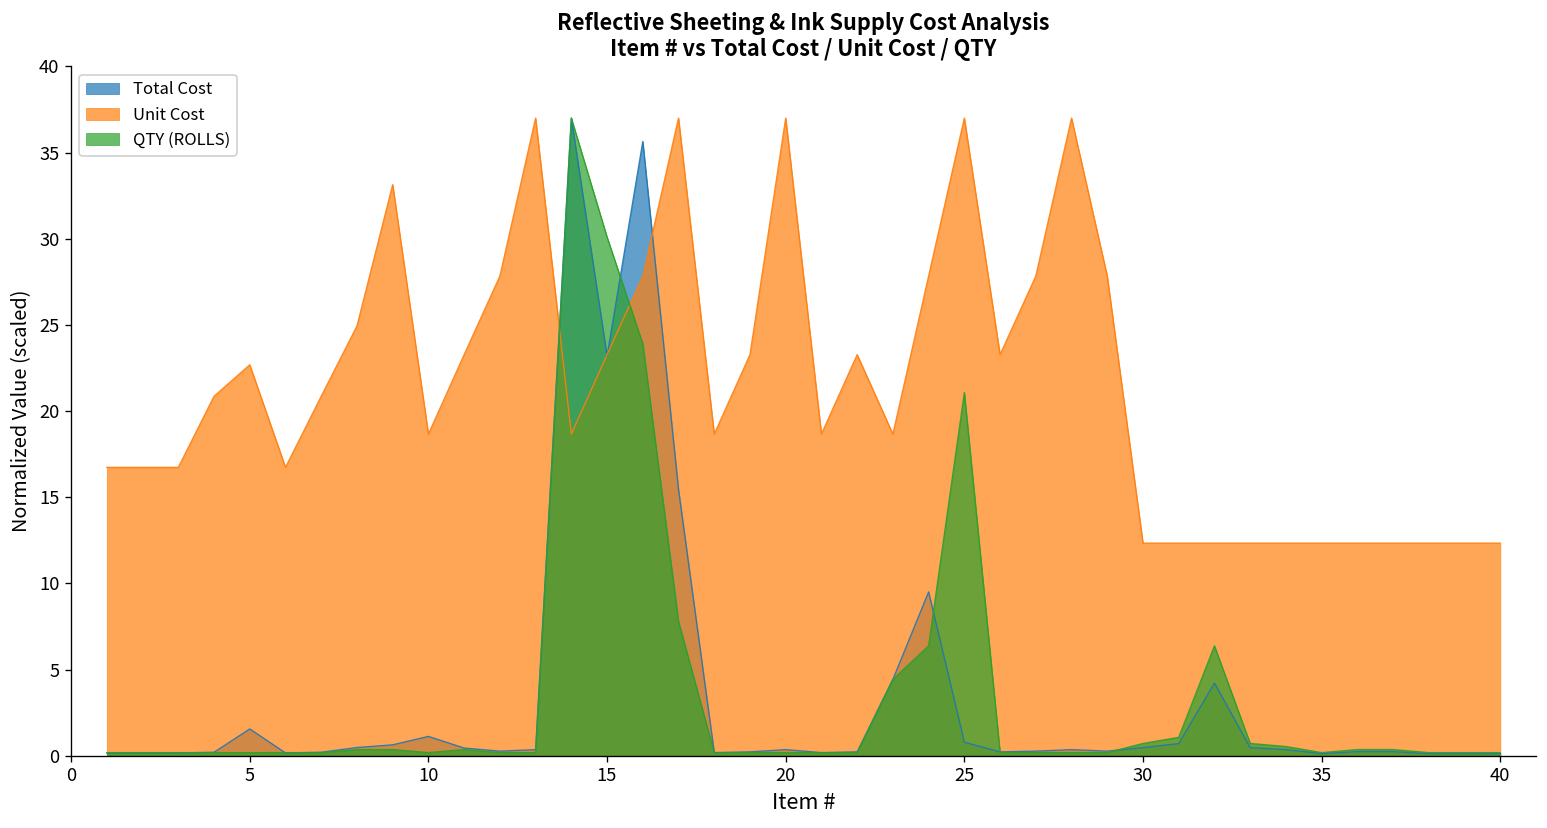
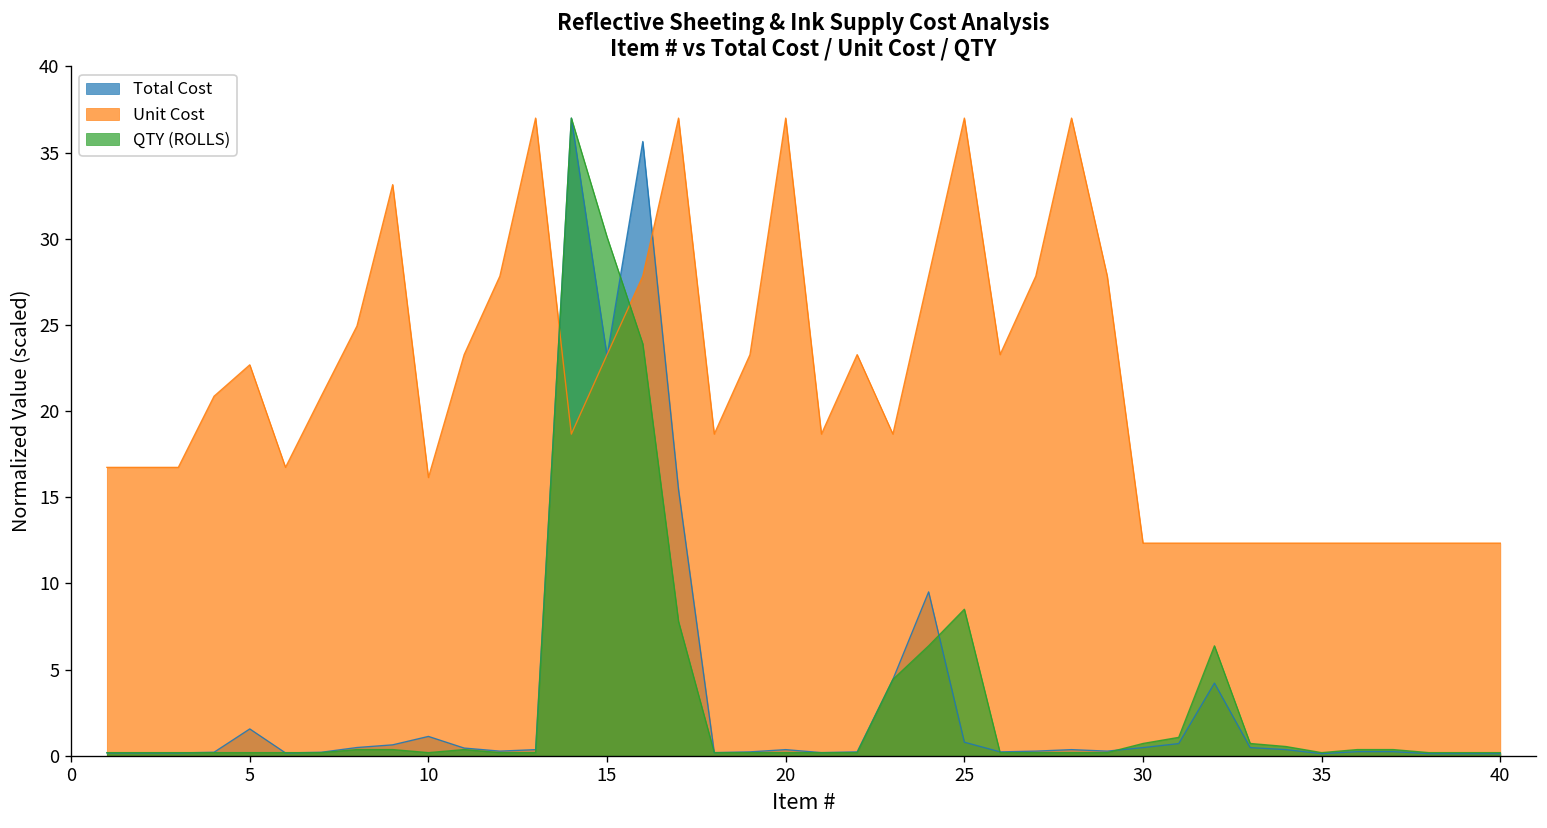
  {
    "Total Cost": {
      "5": 1.6,
      "10": 1.1,
      "25": 0.8,
      "30": 0.5
    },
    "Unit Cost": {
      "5": 22.7,
-     "10": 18.7,
+     "10": 16.1,
      "20": 37.0,
      "25": 37.0,
      "30": 12.3,
      "35": 12.3,
      "40": 12.3
    },
    "QTY (ROLLS)": {
      "5": 0.2,
      "10": 0.2,
      "15": 30.1,
-     "25": 21.1,
+     "25": 8.5,
      "30": 0.7
    }
  }
